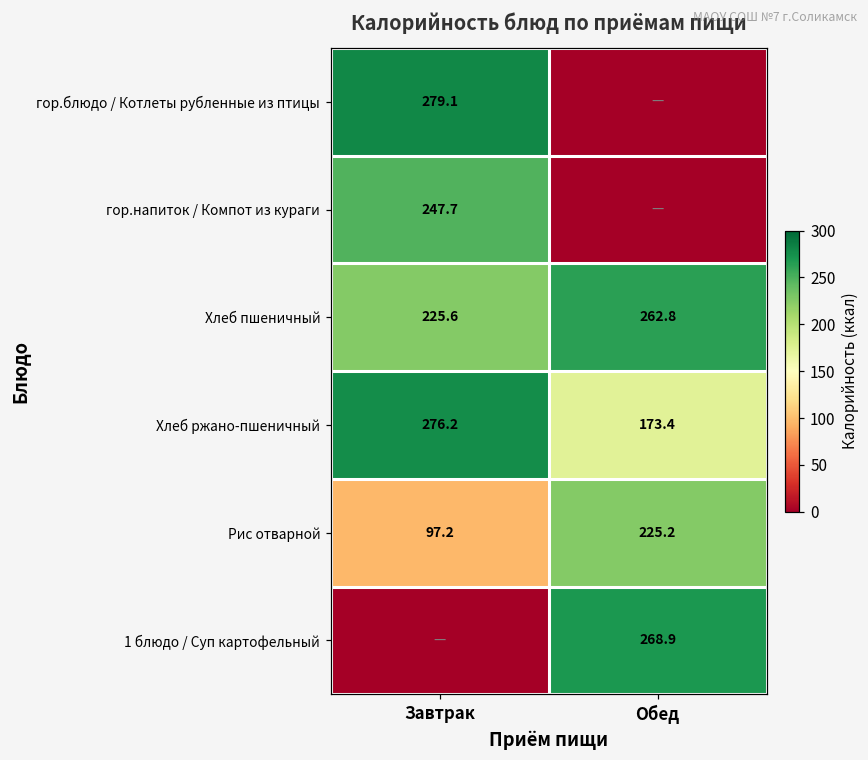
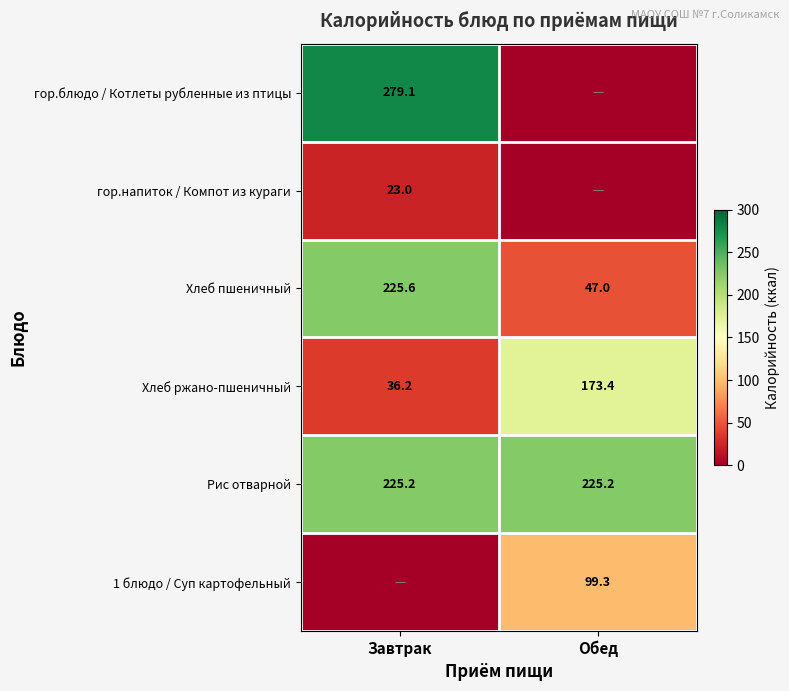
  {
    "гор.блюдо / Котлеты рубленные из птицы": {
      "Завтрак": 279.1
    },
    "гор.напиток / Компот из кураги": {
-     "Завтрак": 247.7
+     "Завтрак": 23.0
    },
    "Хлеб пшеничный": {
      "Завтрак": 225.6,
-     "Обед": 262.8
+     "Обед": 47.0
    },
    "Хлеб ржано-пшеничный": {
-     "Завтрак": 276.2,
+     "Завтрак": 36.2,
      "Обед": 173.4
    },
    "Рис отварной": {
-     "Завтрак": 97.2,
+     "Завтрак": 225.2,
      "Обед": 225.2
    },
    "1 блюдо / Суп картофельный": {
-     "Обед": 268.9
+     "Обед": 99.3
    }
  }
